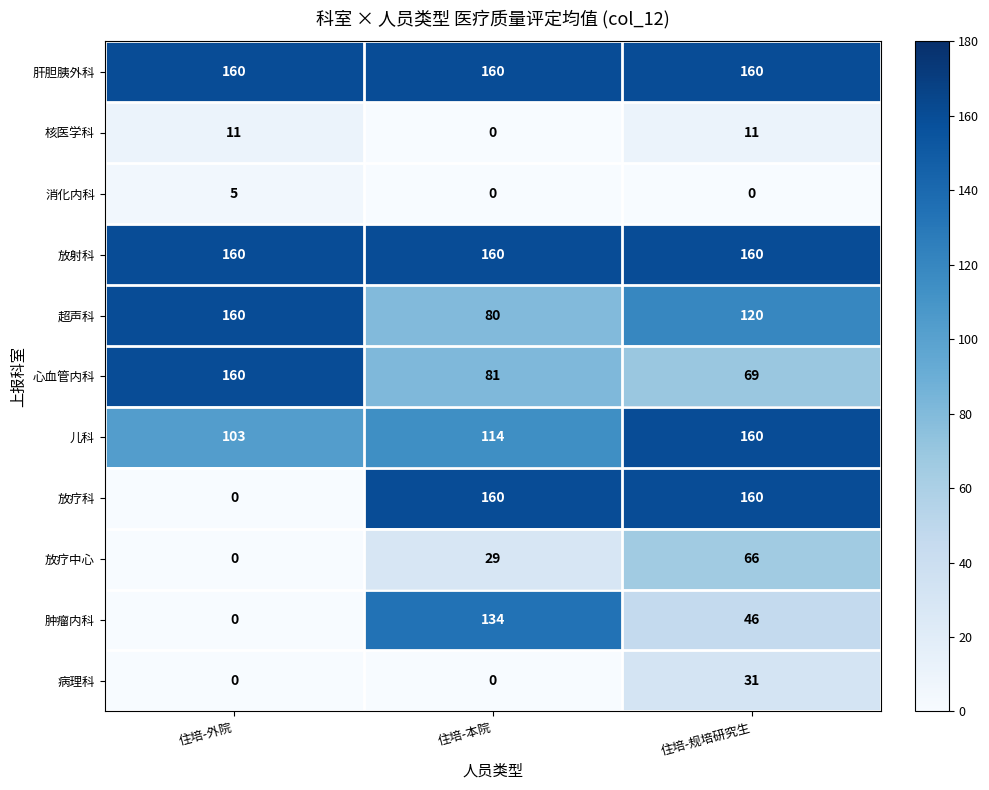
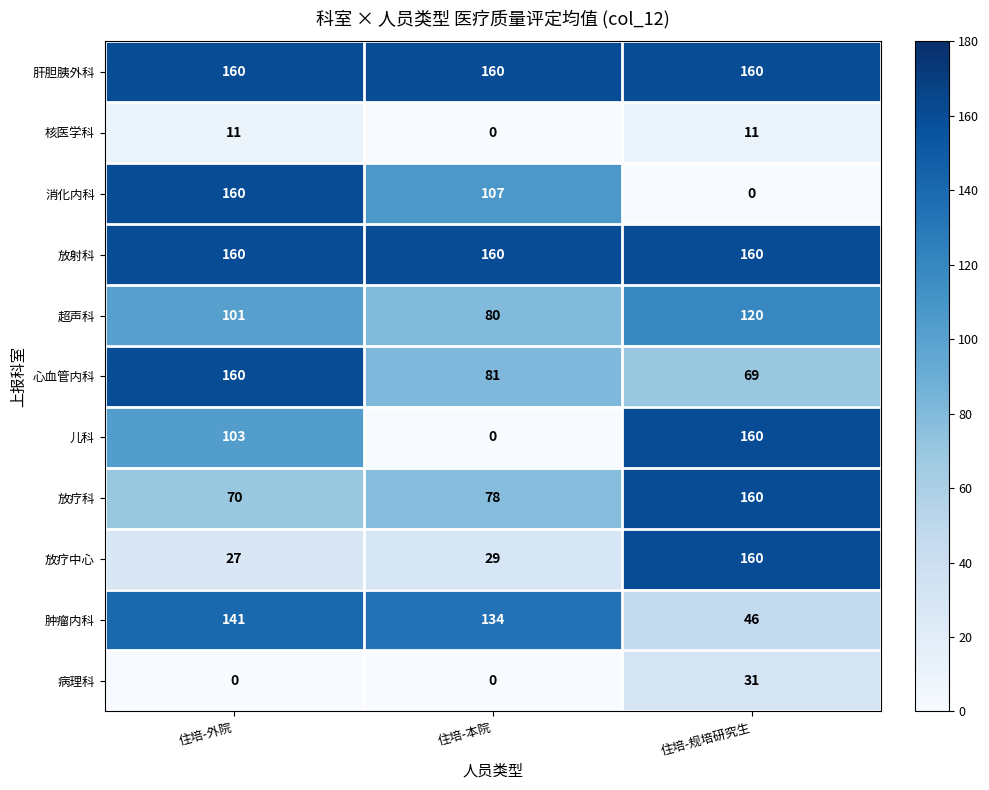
  {
    "肝胆胰外科": {
      "住培-外院": 160,
      "住培-本院": 160,
      "住培-规培研究生": 160
    },
    "核医学科": {
      "住培-外院": 11,
      "住培-本院": 0,
      "住培-规培研究生": 11
    },
    "消化内科": {
-     "住培-外院": 5,
-     "住培-本院": 0,
+     "住培-外院": 160,
+     "住培-本院": 107,
      "住培-规培研究生": 0
    },
    "放射科": {
      "住培-外院": 160,
      "住培-本院": 160,
      "住培-规培研究生": 160
    },
    "超声科": {
-     "住培-外院": 160,
+     "住培-外院": 101,
      "住培-本院": 80,
      "住培-规培研究生": 120
    },
    "心血管内科": {
      "住培-外院": 160,
      "住培-本院": 81,
      "住培-规培研究生": 69
    },
    "儿科": {
      "住培-外院": 103,
-     "住培-本院": 114,
+     "住培-本院": 0,
      "住培-规培研究生": 160
    },
    "放疗科": {
-     "住培-外院": 0,
-     "住培-本院": 160,
+     "住培-外院": 70,
+     "住培-本院": 78,
      "住培-规培研究生": 160
    },
    "放疗中心": {
-     "住培-外院": 0,
+     "住培-外院": 27,
      "住培-本院": 29,
-     "住培-规培研究生": 66
+     "住培-规培研究生": 160
    },
    "肿瘤内科": {
-     "住培-外院": 0,
+     "住培-外院": 141,
      "住培-本院": 134,
      "住培-规培研究生": 46
    },
    "病理科": {
      "住培-外院": 0,
      "住培-本院": 0,
      "住培-规培研究生": 31
    }
  }
